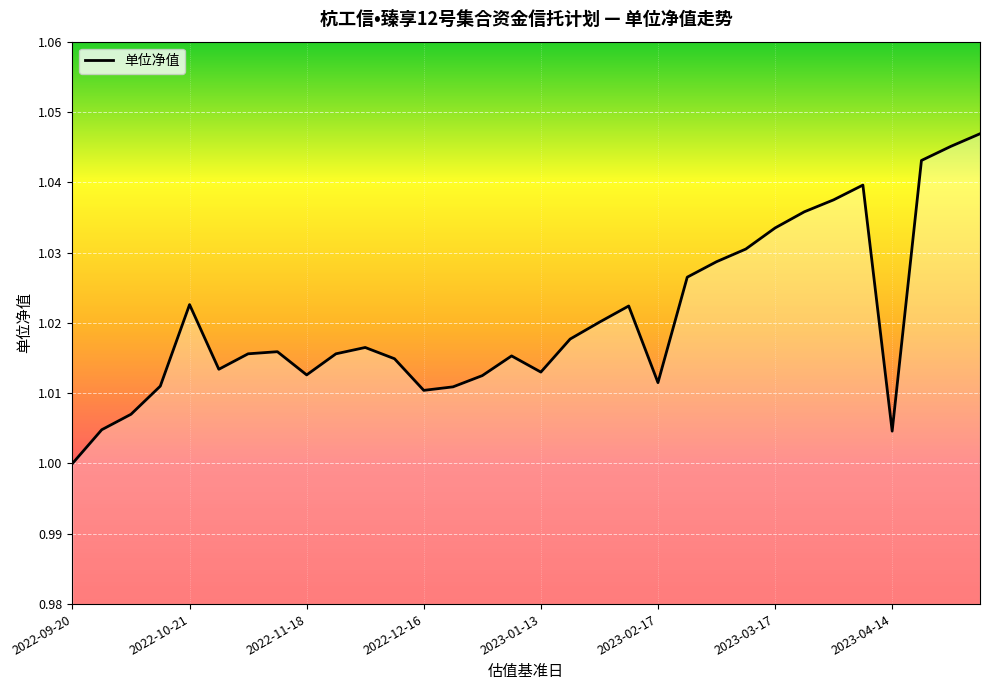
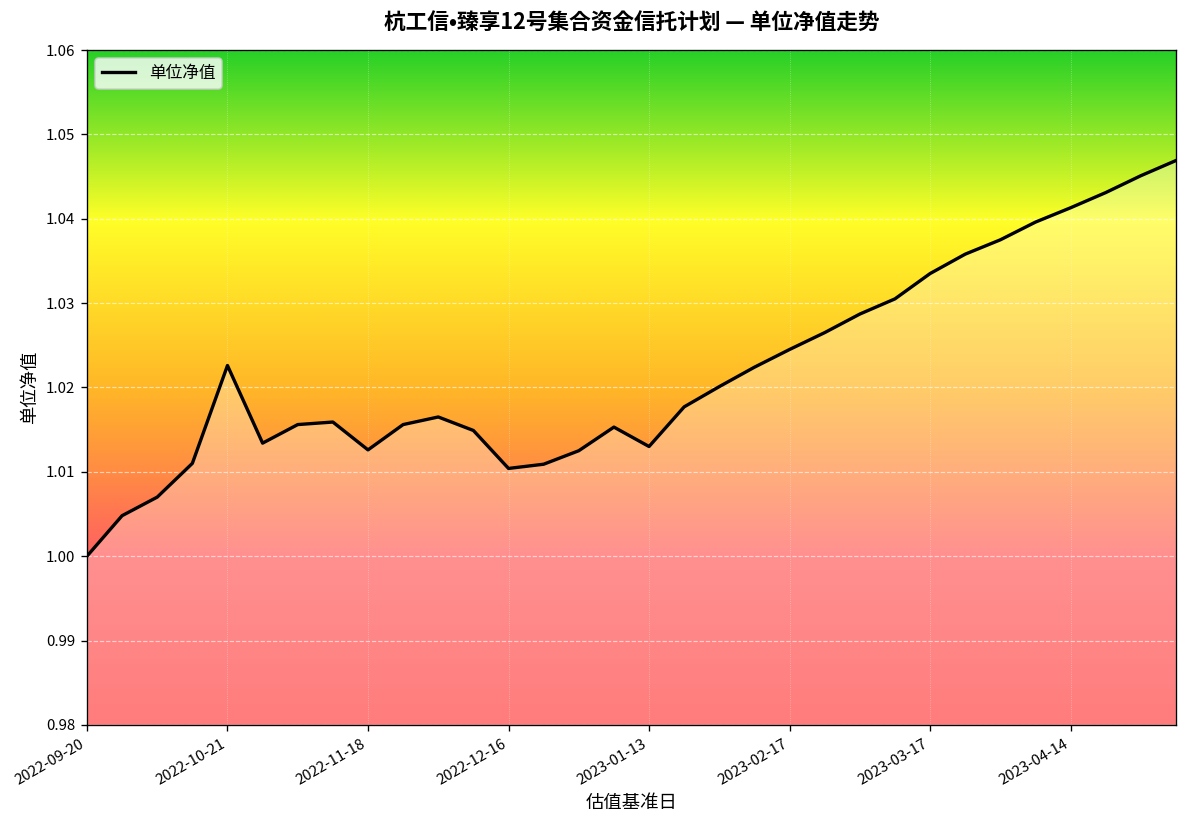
  {
    "2022-09-20": 1.000,
    "2022-10-21": 1.023,
    "2022-11-18": 1.013,
    "2022-12-16": 1.010,
    "2023-01-13": 1.013,
-   "2023-02-17": 1.012,
+   "2023-02-17": 1.025,
    "2023-03-17": 1.034,
-   "2023-04-14": 1.005
+   "2023-04-14": 1.041
  }
